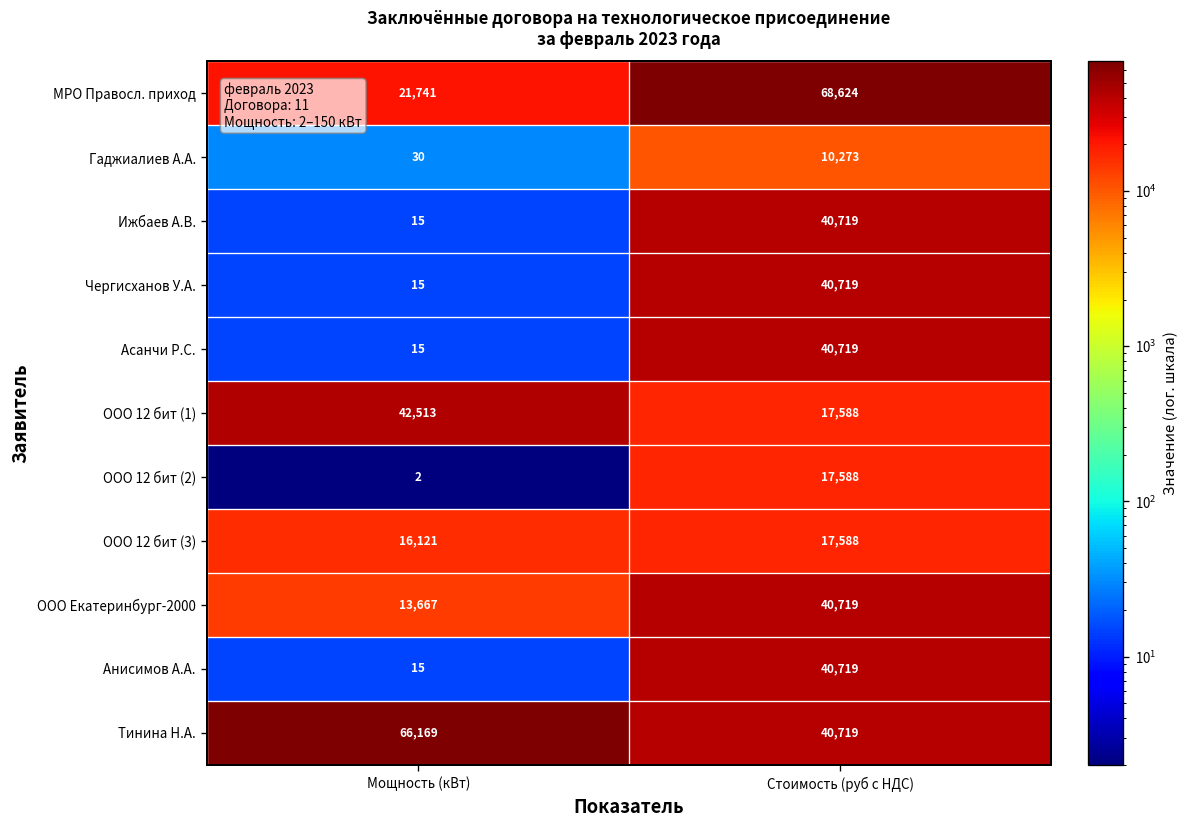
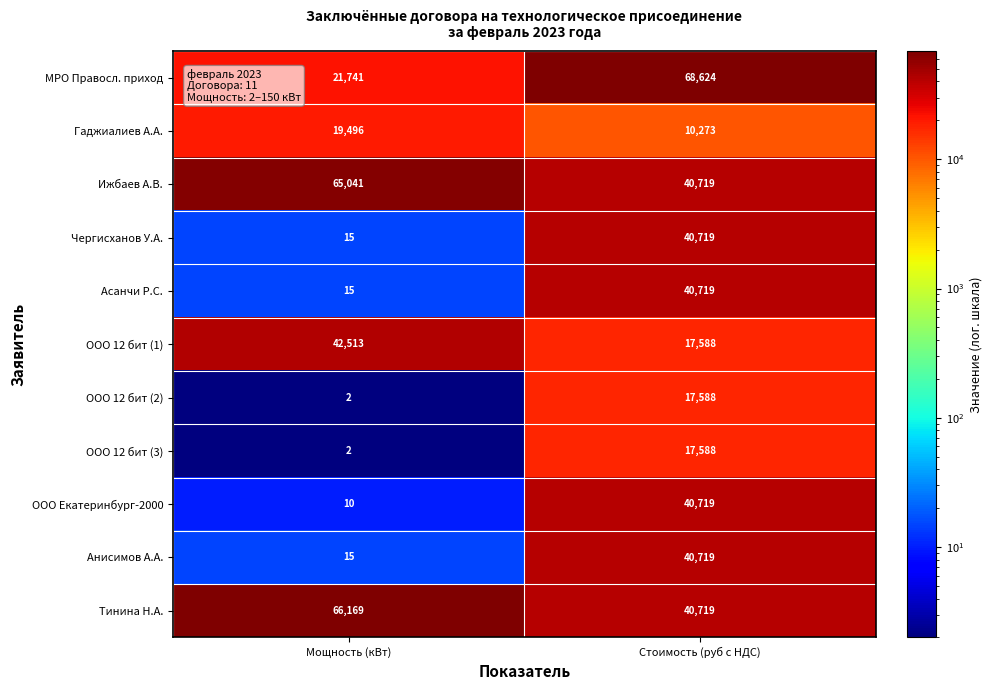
  {
    "МРО Правосл. приход": {
      "Мощность (кВт)": "21,741",
      "Стоимость (руб с НДС)": "68,624"
    },
    "Гаджиалиев А.А.": {
-     "Мощность (кВт)": "30",
+     "Мощность (кВт)": "19,496",
      "Стоимость (руб с НДС)": "10,273"
    },
    "Ижбаев А.В.": {
-     "Мощность (кВт)": "15",
+     "Мощность (кВт)": "65,041",
      "Стоимость (руб с НДС)": "40,719"
    },
    "Чергисханов У.А.": {
      "Мощность (кВт)": "15",
      "Стоимость (руб с НДС)": "40,719"
    },
    "Асанчи Р.С.": {
      "Мощность (кВт)": "15",
      "Стоимость (руб с НДС)": "40,719"
    },
    "ООО 12 бит (1)": {
      "Мощность (кВт)": "42,513",
      "Стоимость (руб с НДС)": "17,588"
    },
    "ООО 12 бит (2)": {
      "Мощность (кВт)": "2",
      "Стоимость (руб с НДС)": "17,588"
    },
    "ООО 12 бит (3)": {
-     "Мощность (кВт)": "16,121",
+     "Мощность (кВт)": "2",
      "Стоимость (руб с НДС)": "17,588"
    },
    "ООО Екатеринбург-2000": {
-     "Мощность (кВт)": "13,667",
+     "Мощность (кВт)": "10",
      "Стоимость (руб с НДС)": "40,719"
    },
    "Анисимов А.А.": {
      "Мощность (кВт)": "15",
      "Стоимость (руб с НДС)": "40,719"
    },
    "Тинина Н.А.": {
      "Мощность (кВт)": "66,169",
      "Стоимость (руб с НДС)": "40,719"
    }
  }
